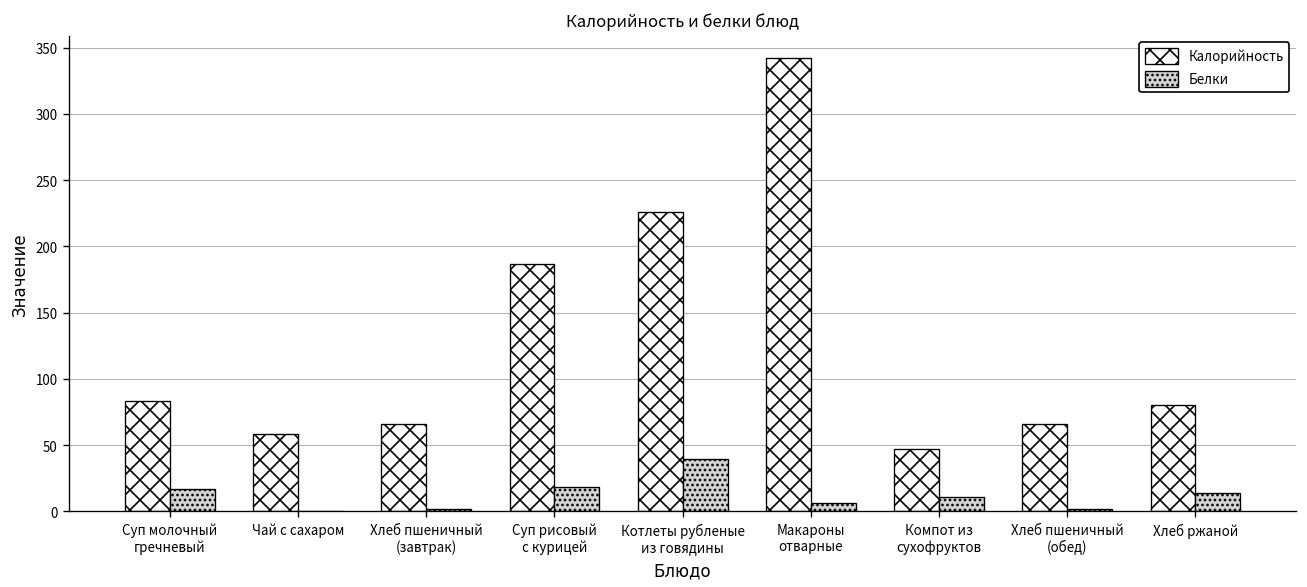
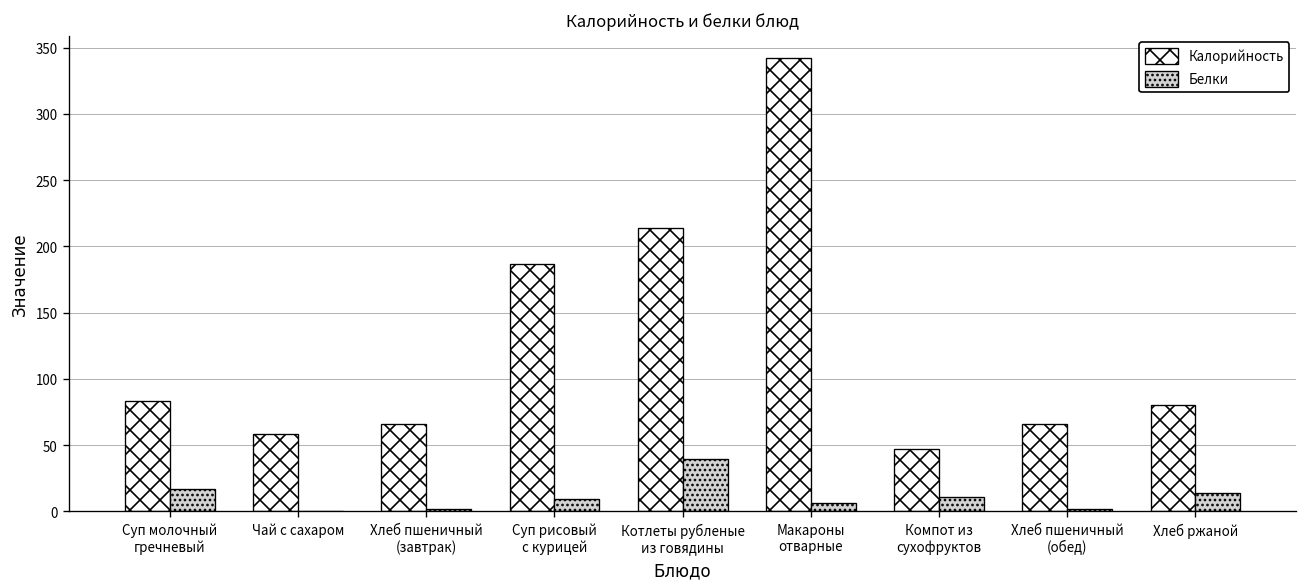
  {
    "Калорийность": {
      "Суп молочный гречневый": 83,
      "Чай с сахаром": 58,
      "Хлеб пшеничный (завтрак)": 66,
      "Суп рисовый с курицей": 187,
-     "Котлеты рубленые из говядины": 226,
+     "Котлеты рубленые из говядины": 214,
      "Макароны отварные": 342,
      "Компот из сухофруктов": 47,
      "Хлеб пшеничный (обед)": 66,
      "Хлеб ржаной": 80
    },
    "Белки": {
      "Суп молочный гречневый": 17,
-     "Суп рисовый с курицей": 18,
+     "Суп рисовый с курицей": 9,
      "Котлеты рубленые из говядины": 40,
      "Макароны отварные": 6,
      "Компот из сухофруктов": 11,
      "Хлеб ржаной": 13
    }
  }
